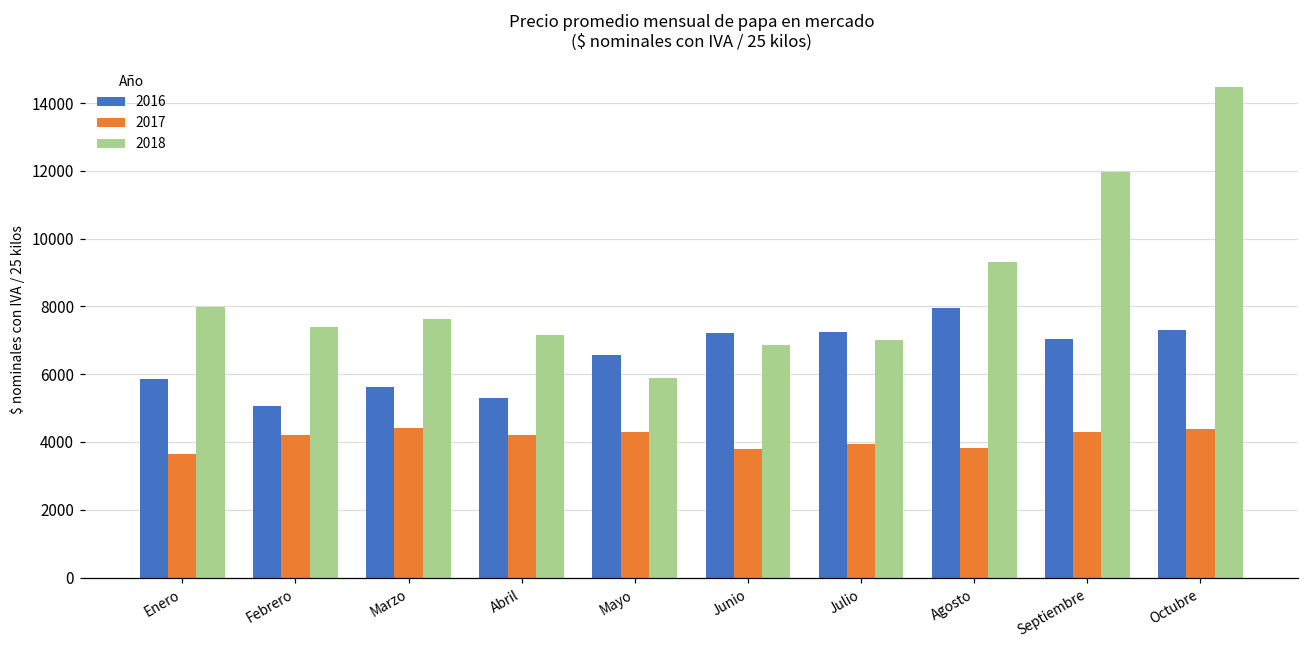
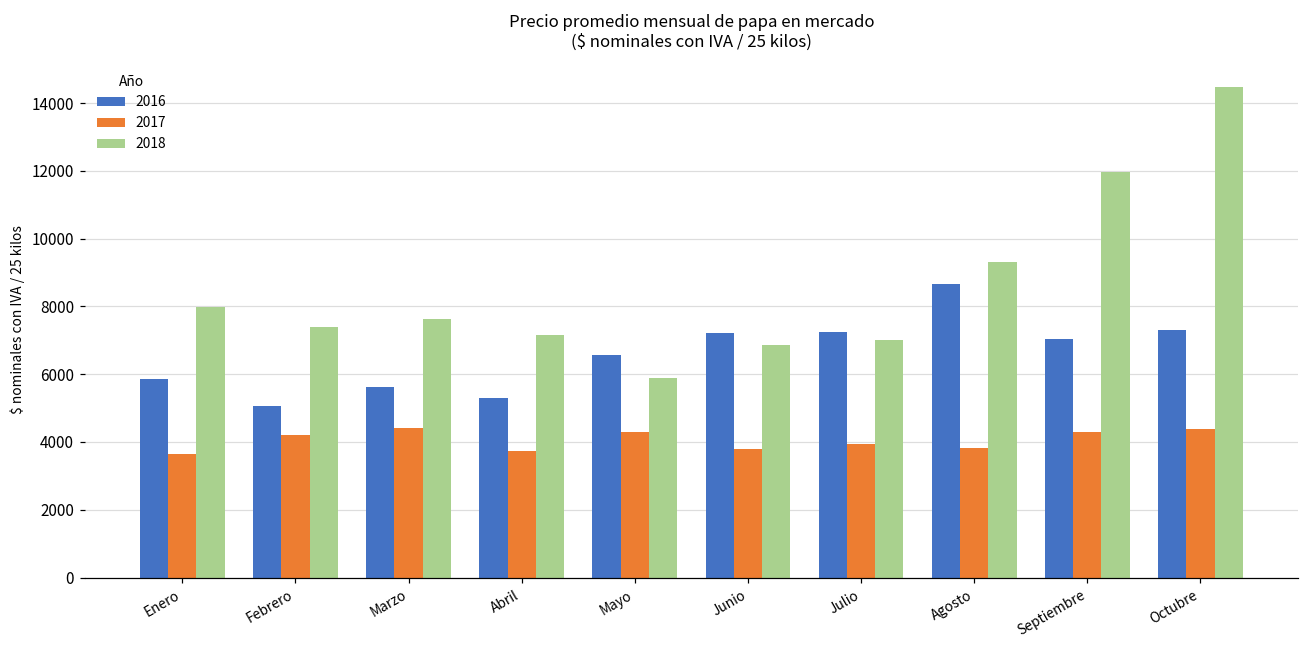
  {
    "2016": {
      "Enero": 5900,
      "Febrero": 5100,
      "Marzo": 5600,
      "Abril": 5300,
      "Mayo": 6600,
      "Junio": 7200,
      "Julio": 7200,
-     "Agosto": 7900,
+     "Agosto": 8700,
      "Septiembre": 7000,
      "Octubre": 7300
    },
    "2017": {
      "Enero": 3600,
      "Febrero": 4200,
      "Marzo": 4400,
-     "Abril": 4200,
+     "Abril": 3700,
      "Mayo": 4300,
      "Junio": 3800,
      "Julio": 3900,
      "Agosto": 3800,
      "Septiembre": 4300,
      "Octubre": 4400
    },
    "2018": {
      "Enero": 8000,
      "Febrero": 7400,
      "Marzo": 7600,
      "Abril": 7200,
      "Mayo": 5900,
      "Junio": 6900,
      "Julio": 7000,
      "Agosto": 9300,
      "Septiembre": 12000,
      "Octubre": 14500
    }
  }
